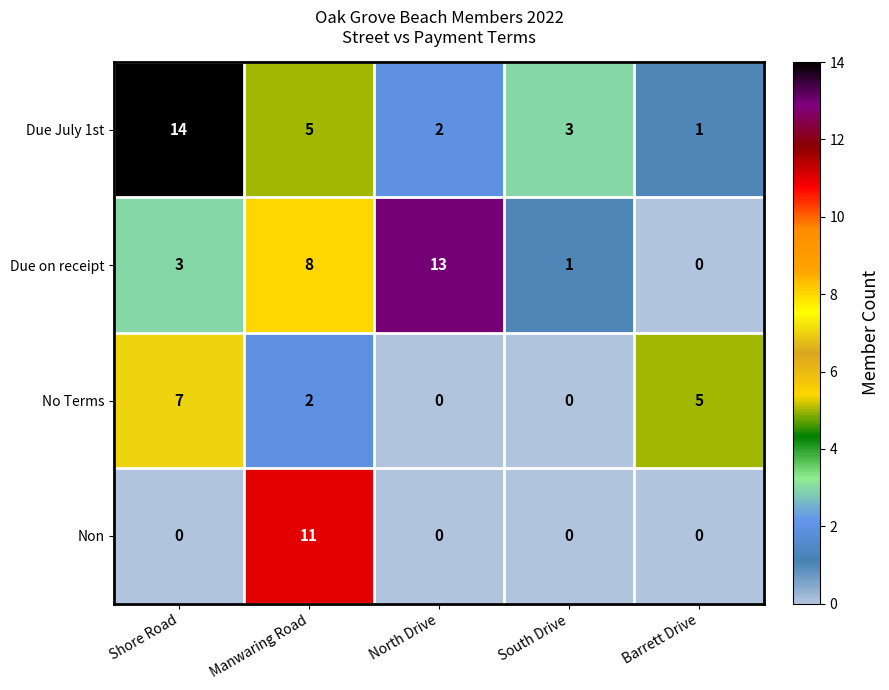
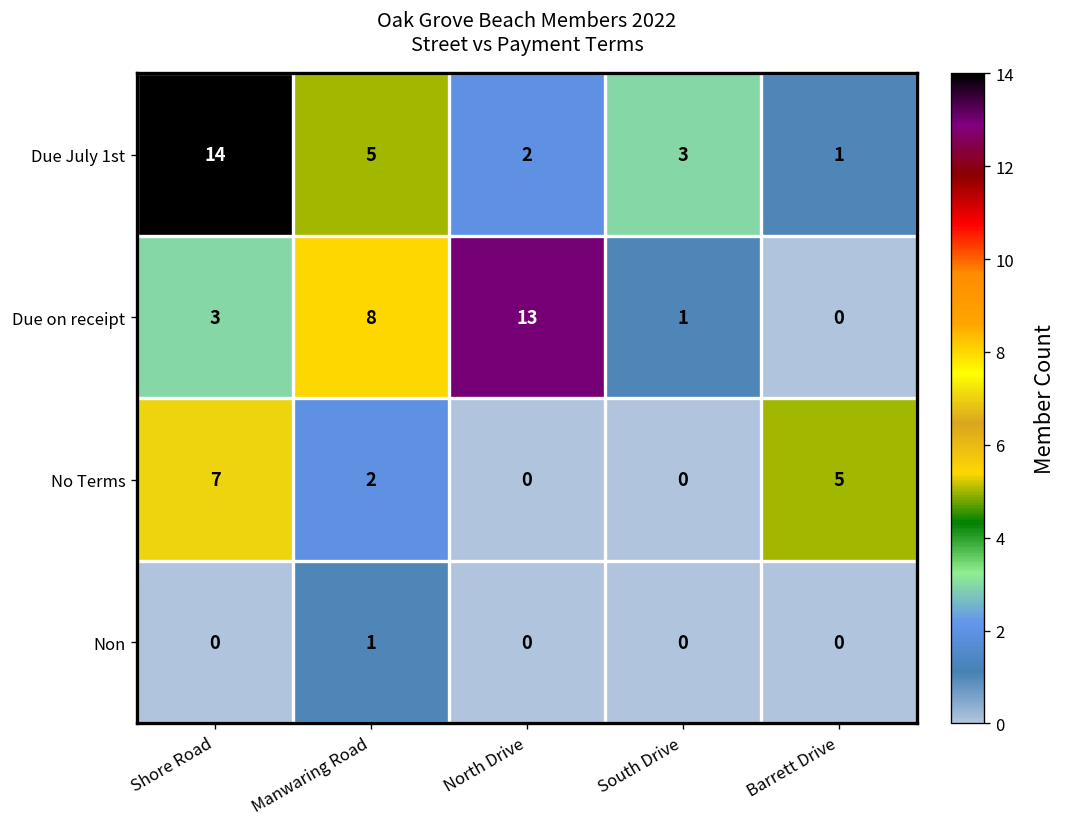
  {
    "Due July 1st": {
      "Shore Road": 14,
      "Manwaring Road": 5,
      "North Drive": 2,
      "South Drive": 3,
      "Barrett Drive": 1
    },
    "Due on receipt": {
      "Shore Road": 3,
      "Manwaring Road": 8,
      "North Drive": 13,
      "South Drive": 1,
      "Barrett Drive": 0
    },
    "No Terms": {
      "Shore Road": 7,
      "Manwaring Road": 2,
      "North Drive": 0,
      "South Drive": 0,
      "Barrett Drive": 5
    },
    "Non": {
      "Shore Road": 0,
-     "Manwaring Road": 11,
+     "Manwaring Road": 1,
      "North Drive": 0,
      "South Drive": 0,
      "Barrett Drive": 0
    }
  }
